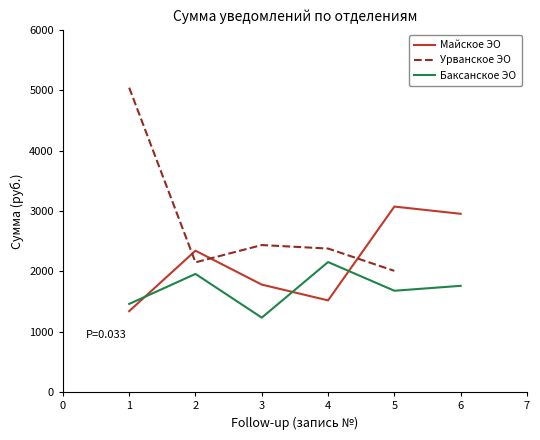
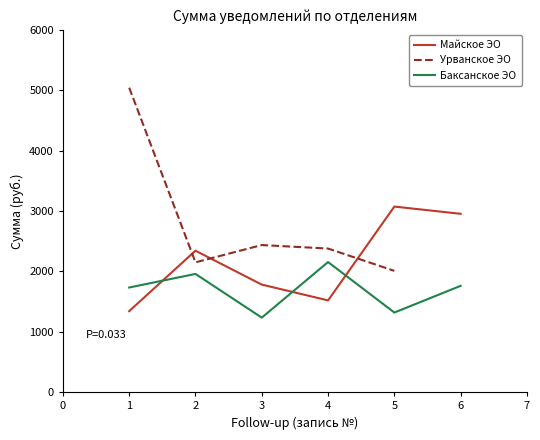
  {
    "Баксанское ЭО": {
-     "1": 1500,
+     "1": 1700,
      "2": 2000,
      "3": 1200,
      "4": 2200,
-     "5": 1700,
+     "5": 1300,
      "6": 1800
    }
  }
